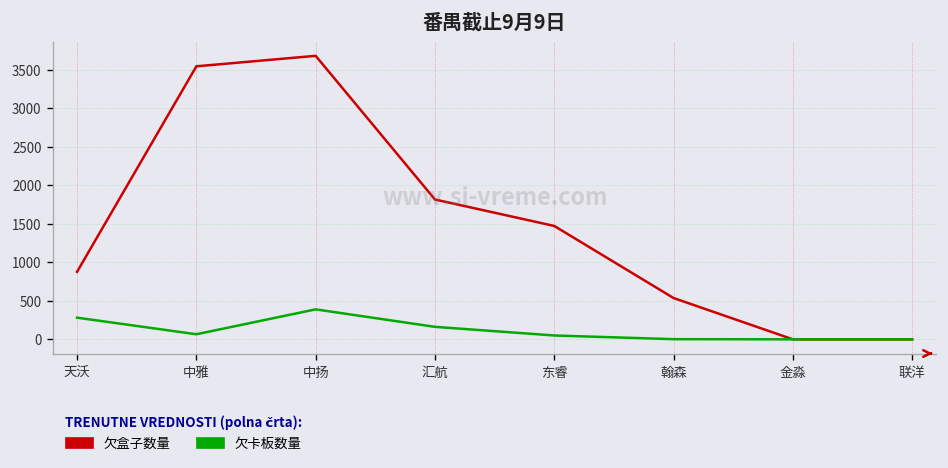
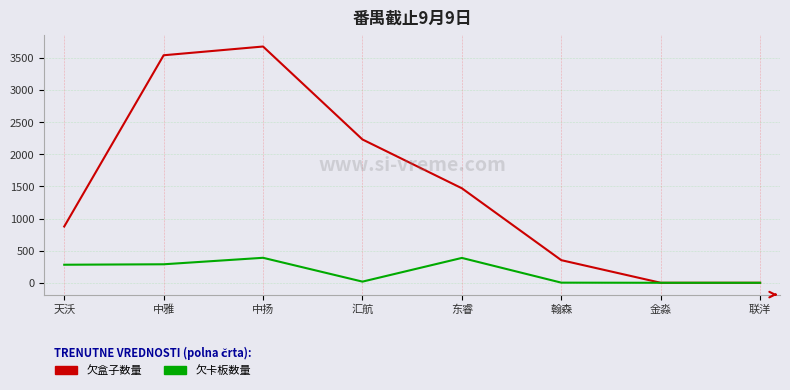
  {
    "欠盒子数量": {
      "天沃": 900,
      "中雅": 3500,
      "中扬": 3700,
-     "汇航": 1800,
+     "汇航": 2200,
      "东睿": 1500,
-     "翰森": 500
+     "翰森": 400
    },
    "欠卡板数量": {
      "天沃": 300,
-     "中雅": 100,
+     "中雅": 300,
      "中扬": 400,
-     "汇航": 200,
-     "东睿": 100,
+     "汇航": 0,
+     "东睿": 400,
      "翰森": 0
    }
  }
